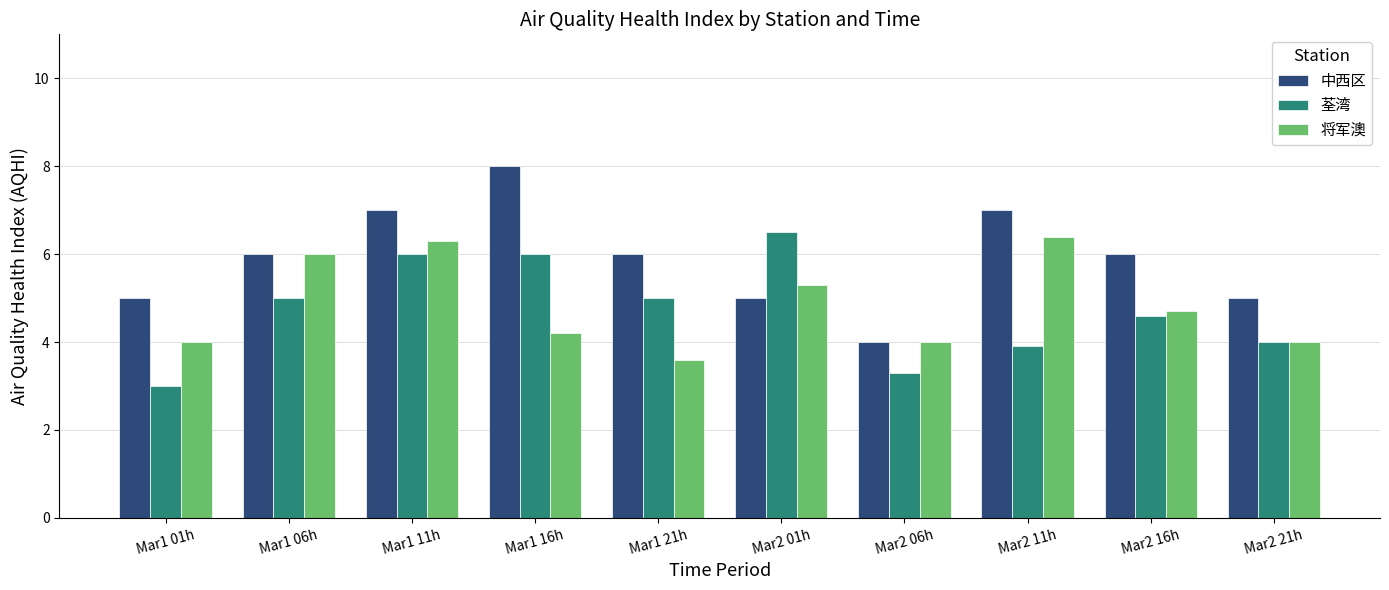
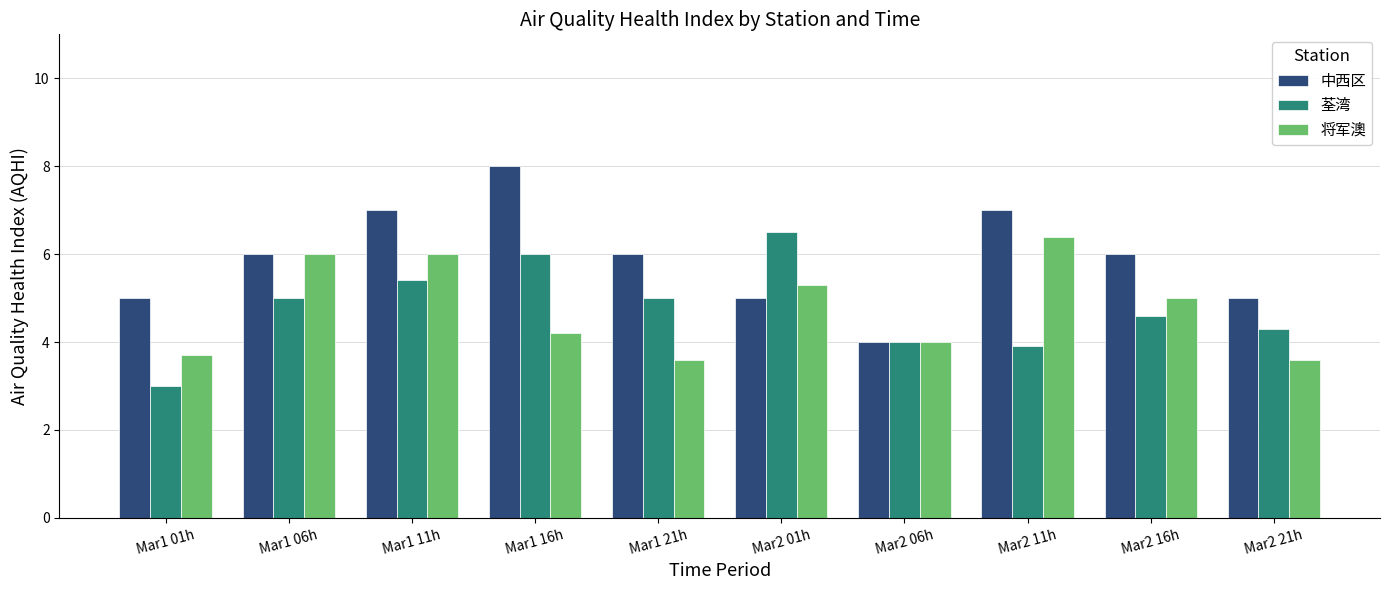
  {
    "中西区": {
      "Mar1 01h": 5.0,
      "Mar1 06h": 6.0,
      "Mar1 11h": 7.0,
      "Mar1 16h": 8.0,
      "Mar1 21h": 6.0,
      "Mar2 01h": 5.0,
      "Mar2 06h": 4.0,
      "Mar2 11h": 7.0,
      "Mar2 16h": 6.0,
      "Mar2 21h": 5.0
    },
    "荃湾": {
      "Mar1 01h": 3.0,
      "Mar1 06h": 5.0,
-     "Mar1 11h": 6.0,
+     "Mar1 11h": 5.4,
      "Mar1 16h": 6.0,
      "Mar1 21h": 5.0,
      "Mar2 01h": 6.5,
-     "Mar2 06h": 3.3,
+     "Mar2 06h": 4.0,
      "Mar2 11h": 3.9,
      "Mar2 16h": 4.6,
-     "Mar2 21h": 4.0
+     "Mar2 21h": 4.3
    },
    "将军澳": {
-     "Mar1 01h": 4.0,
+     "Mar1 01h": 3.7,
      "Mar1 06h": 6.0,
-     "Mar1 11h": 6.3,
+     "Mar1 11h": 6.0,
      "Mar1 16h": 4.2,
      "Mar1 21h": 3.6,
      "Mar2 01h": 5.3,
      "Mar2 06h": 4.0,
      "Mar2 11h": 6.4,
-     "Mar2 16h": 4.7,
-     "Mar2 21h": 4.0
+     "Mar2 16h": 5.0,
+     "Mar2 21h": 3.6
    }
  }
